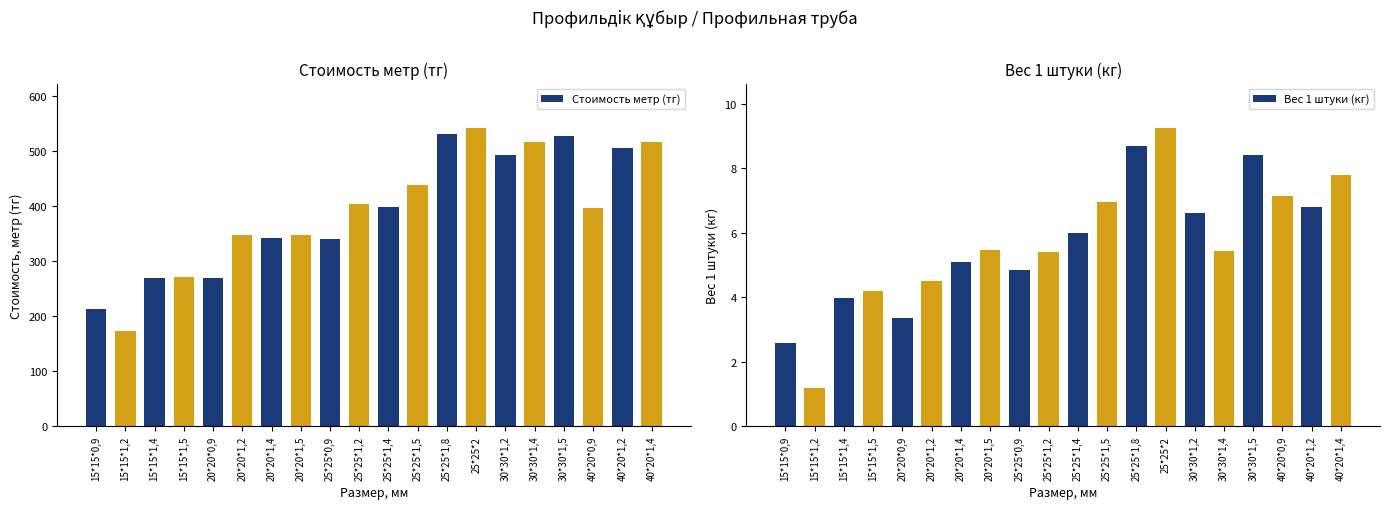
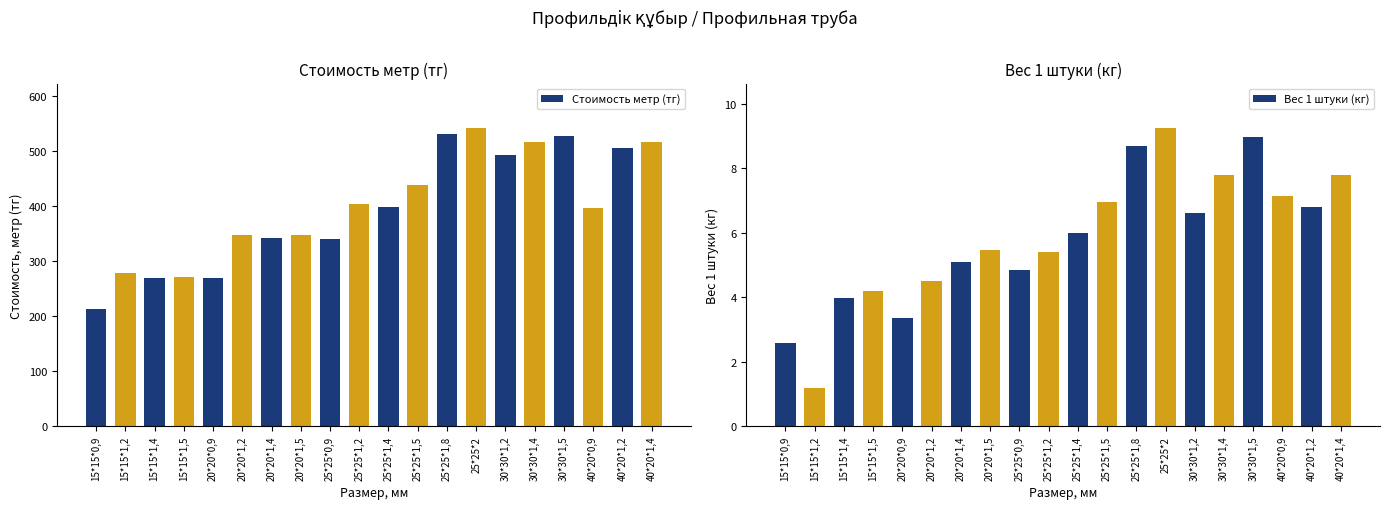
  {
    "Стоимость метр (тг)": {
      "15*15*0,9": 210,
-     "15*15*1,2": 170,
+     "15*15*1,2": 280,
      "15*15*1,4": 270,
      "15*15*1,5": 270,
      "20*20*0,9": 270,
      "20*20*1,2": 350,
      "20*20*1,4": 340,
      "20*20*1,5": 350,
      "25*25*0,9": 340,
      "25*25*1,2": 400,
      "25*25*1,4": 400,
      "25*25*1,5": 440,
      "25*25*1,8": 530,
      "25*25*2": 540,
      "30*30*1,2": 490,
      "30*30*1,4": 520,
      "30*30*1,5": 530,
      "40*20*0,9": 400,
      "40*20*1,2": 500,
      "40*20*1,4": 520
    },
    "Вес 1 штуки (кг)": {
      "15*15*0,9": 2.6,
      "15*15*1,2": 1.2,
      "15*15*1,4": 4.0,
      "15*15*1,5": 4.2,
      "20*20*0,9": 3.4,
      "20*20*1,2": 4.5,
      "20*20*1,4": 5.1,
      "20*20*1,5": 5.5,
      "25*25*0,9": 4.8,
      "25*25*1,2": 5.4,
      "25*25*1,4": 6.0,
      "25*25*1,5": 7.0,
      "25*25*1,8": 8.7,
      "25*25*2": 9.2,
      "30*30*1,2": 6.6,
-     "30*30*1,4": 5.4,
-     "30*30*1,5": 8.4,
+     "30*30*1,4": 7.8,
+     "30*30*1,5": 9.0,
      "40*20*0,9": 7.1,
      "40*20*1,2": 6.8,
      "40*20*1,4": 7.8
    }
  }
